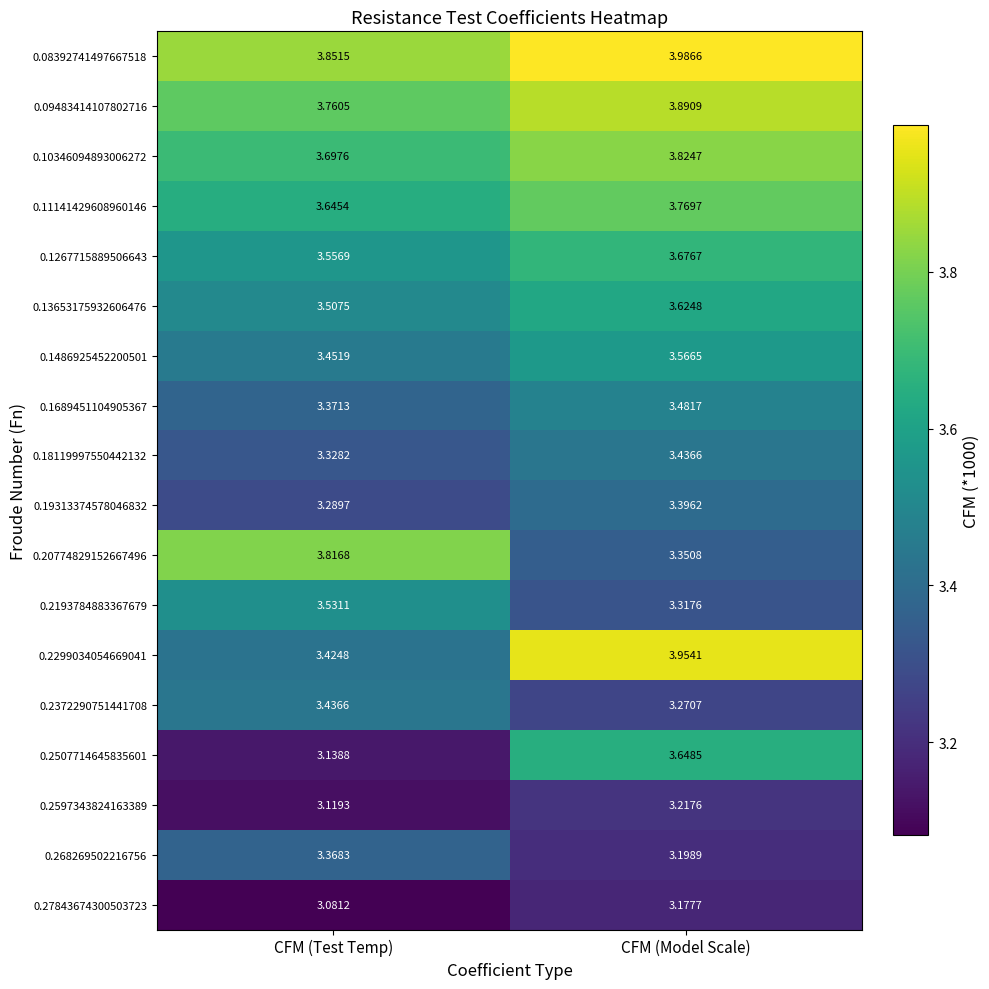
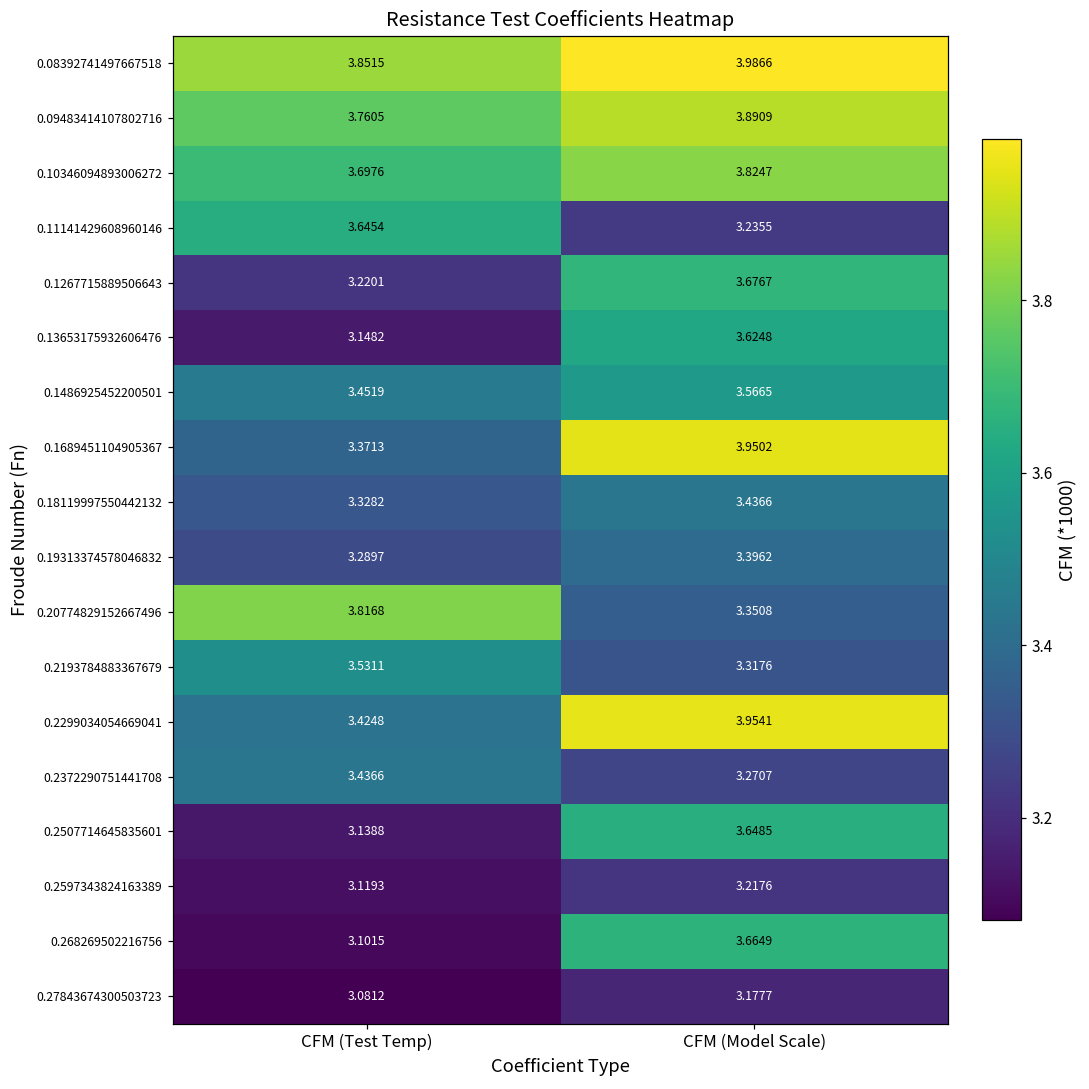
  {
    "0.08392741497667518": {
      "CFM (Test Temp)": 3.8515,
      "CFM (Model Scale)": 3.9866
    },
    "0.09483414107802716": {
      "CFM (Test Temp)": 3.7605,
      "CFM (Model Scale)": 3.8909
    },
    "0.10346094893006272": {
      "CFM (Test Temp)": 3.6976,
      "CFM (Model Scale)": 3.8247
    },
    "0.11141429608960146": {
      "CFM (Test Temp)": 3.6454,
-     "CFM (Model Scale)": 3.7697
+     "CFM (Model Scale)": 3.2355
    },
    "0.1267715889506643": {
-     "CFM (Test Temp)": 3.5569,
+     "CFM (Test Temp)": 3.2201,
      "CFM (Model Scale)": 3.6767
    },
    "0.13653175932606476": {
-     "CFM (Test Temp)": 3.5075,
+     "CFM (Test Temp)": 3.1482,
      "CFM (Model Scale)": 3.6248
    },
    "0.1486925452200501": {
      "CFM (Test Temp)": 3.4519,
      "CFM (Model Scale)": 3.5665
    },
    "0.1689451104905367": {
      "CFM (Test Temp)": 3.3713,
-     "CFM (Model Scale)": 3.4817
+     "CFM (Model Scale)": 3.9502
    },
    "0.18119997550442132": {
      "CFM (Test Temp)": 3.3282,
      "CFM (Model Scale)": 3.4366
    },
    "0.19313374578046832": {
      "CFM (Test Temp)": 3.2897,
      "CFM (Model Scale)": 3.3962
    },
    "0.20774829152667496": {
      "CFM (Test Temp)": 3.8168,
      "CFM (Model Scale)": 3.3508
    },
    "0.2193784883367679": {
      "CFM (Test Temp)": 3.5311,
      "CFM (Model Scale)": 3.3176
    },
    "0.2299034054669041": {
      "CFM (Test Temp)": 3.4248,
      "CFM (Model Scale)": 3.9541
    },
    "0.2372290751441708": {
      "CFM (Test Temp)": 3.4366,
      "CFM (Model Scale)": 3.2707
    },
    "0.2507714645835601": {
      "CFM (Test Temp)": 3.1388,
      "CFM (Model Scale)": 3.6485
    },
    "0.2597343824163389": {
      "CFM (Test Temp)": 3.1193,
      "CFM (Model Scale)": 3.2176
    },
    "0.268269502216756": {
-     "CFM (Test Temp)": 3.3683,
-     "CFM (Model Scale)": 3.1989
+     "CFM (Test Temp)": 3.1015,
+     "CFM (Model Scale)": 3.6649
    },
    "0.27843674300503723": {
      "CFM (Test Temp)": 3.0812,
      "CFM (Model Scale)": 3.1777
    }
  }
